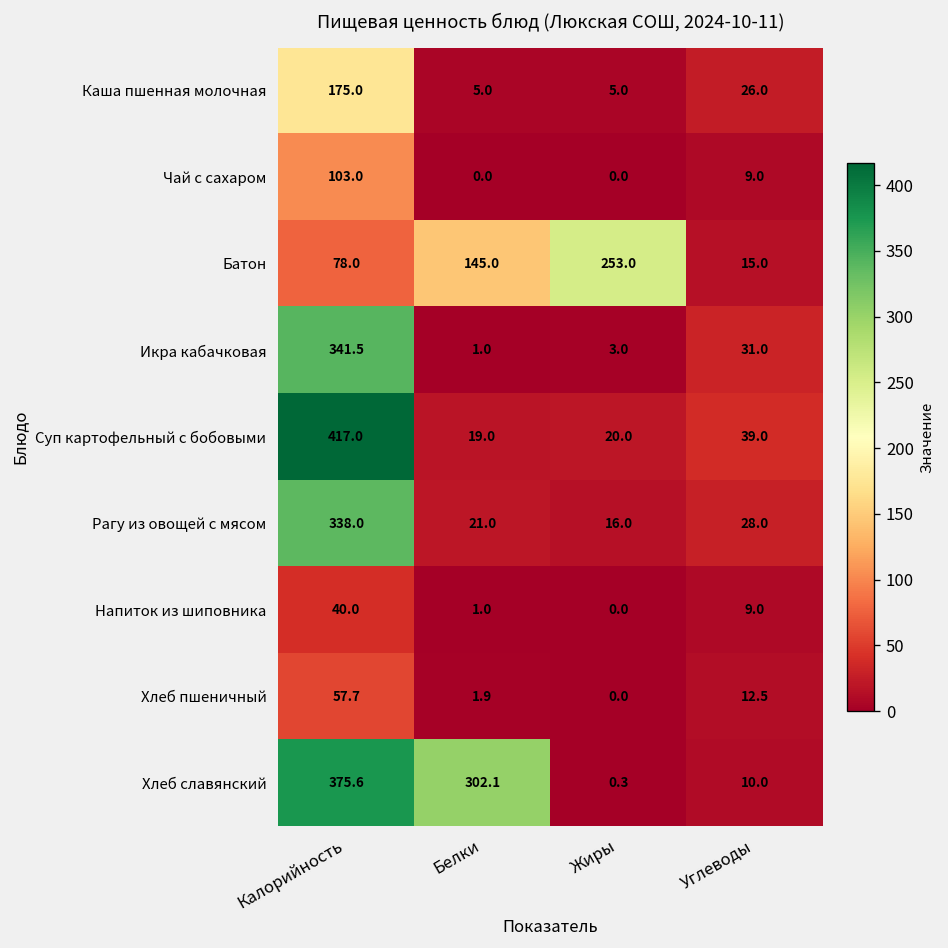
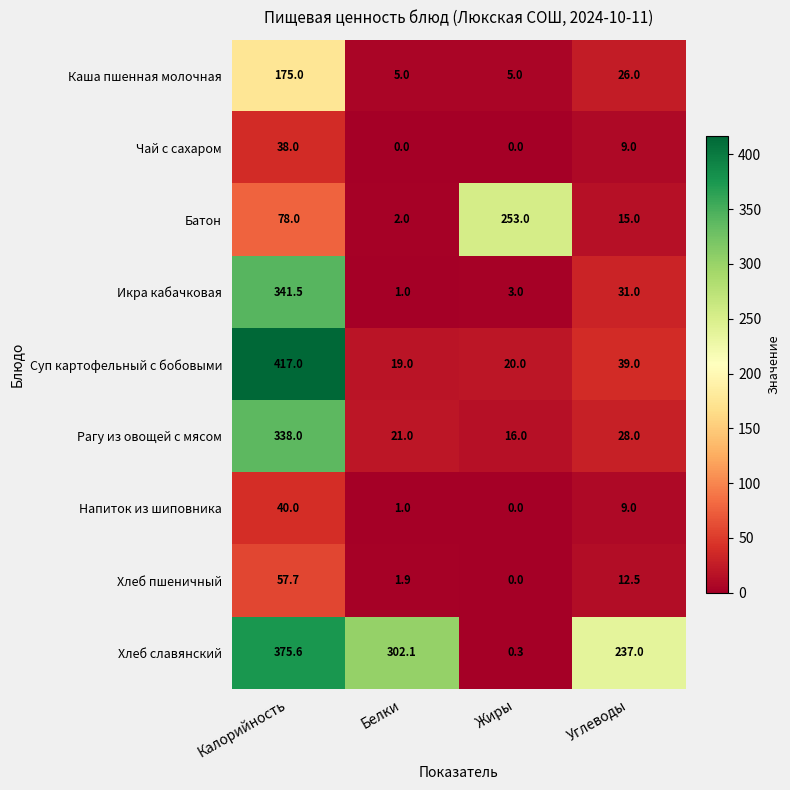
  {
    "Каша пшенная молочная": {
      "Калорийность": 175.0,
      "Белки": 5.0,
      "Жиры": 5.0,
      "Углеводы": 26.0
    },
    "Чай с сахаром": {
-     "Калорийность": 103.0,
+     "Калорийность": 38.0,
      "Белки": 0.0,
      "Жиры": 0.0,
      "Углеводы": 9.0
    },
    "Батон": {
      "Калорийность": 78.0,
-     "Белки": 145.0,
+     "Белки": 2.0,
      "Жиры": 253.0,
      "Углеводы": 15.0
    },
    "Икра кабачковая": {
      "Калорийность": 341.5,
      "Белки": 1.0,
      "Жиры": 3.0,
      "Углеводы": 31.0
    },
    "Суп картофельный с бобовыми": {
      "Калорийность": 417.0,
      "Белки": 19.0,
      "Жиры": 20.0,
      "Углеводы": 39.0
    },
    "Рагу из овощей с мясом": {
      "Калорийность": 338.0,
      "Белки": 21.0,
      "Жиры": 16.0,
      "Углеводы": 28.0
    },
    "Напиток из шиповника": {
      "Калорийность": 40.0,
      "Белки": 1.0,
      "Жиры": 0.0,
      "Углеводы": 9.0
    },
    "Хлеб пшеничный": {
      "Калорийность": 57.7,
      "Белки": 1.9,
      "Жиры": 0.0,
      "Углеводы": 12.5
    },
    "Хлеб славянский": {
      "Калорийность": 375.6,
      "Белки": 302.1,
      "Жиры": 0.3,
-     "Углеводы": 10.0
+     "Углеводы": 237.0
    }
  }
